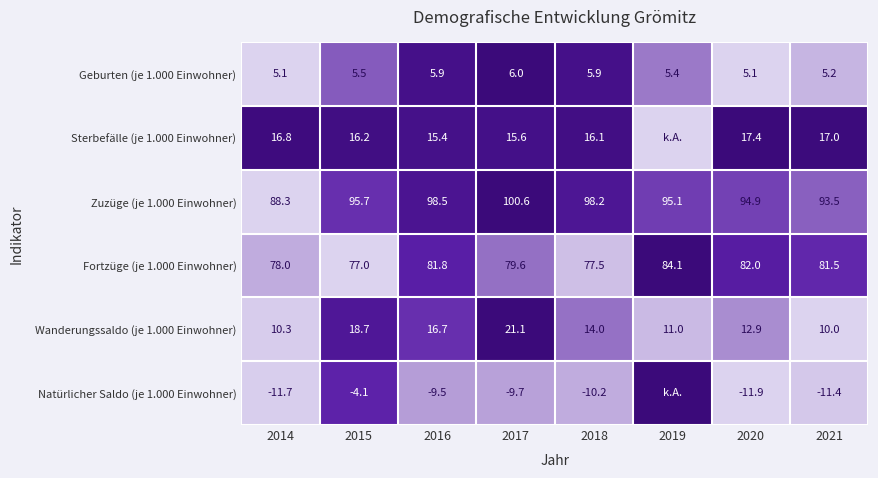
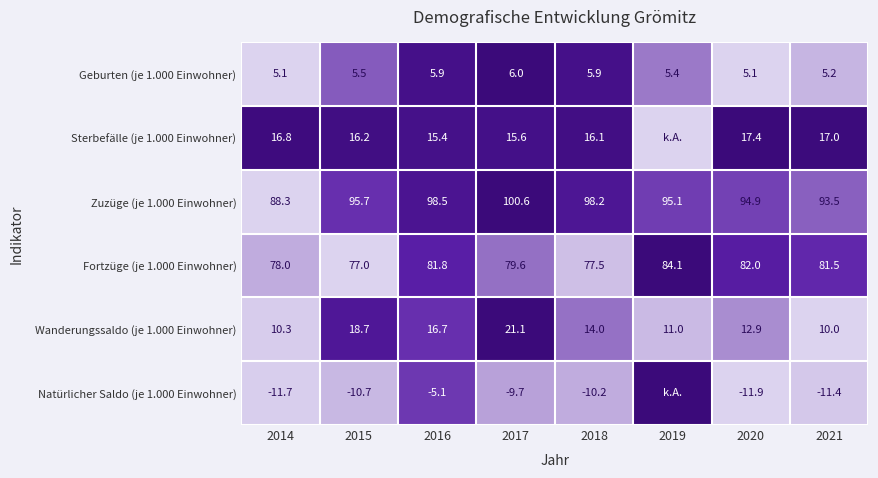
  {
    "Geburten (je 1.000 Einwohner)": {
      "2014": 5.1,
      "2015": 5.5,
      "2016": 5.9,
      "2017": 6.0,
      "2018": 5.9,
      "2019": 5.4,
      "2020": 5.1,
      "2021": 5.2
    },
    "Sterbefälle (je 1.000 Einwohner)": {
      "2014": 16.8,
      "2015": 16.2,
      "2016": 15.4,
      "2017": 15.6,
      "2018": 16.1,
      "2020": 17.4,
      "2021": 17.0
    },
    "Zuzüge (je 1.000 Einwohner)": {
      "2014": 88.3,
      "2015": 95.7,
      "2016": 98.5,
      "2017": 100.6,
      "2018": 98.2,
      "2019": 95.1,
      "2020": 94.9,
      "2021": 93.5
    },
    "Fortzüge (je 1.000 Einwohner)": {
      "2014": 78.0,
      "2015": 77.0,
      "2016": 81.8,
      "2017": 79.6,
      "2018": 77.5,
      "2019": 84.1,
      "2020": 82.0,
      "2021": 81.5
    },
    "Wanderungssaldo (je 1.000 Einwohner)": {
      "2014": 10.3,
      "2015": 18.7,
      "2016": 16.7,
      "2017": 21.1,
      "2018": 14.0,
      "2019": 11.0,
      "2020": 12.9,
      "2021": 10.0
    },
    "Natürlicher Saldo (je 1.000 Einwohner)": {
      "2014": -11.7,
-     "2015": -4.1,
-     "2016": -9.5,
+     "2015": -10.7,
+     "2016": -5.1,
      "2017": -9.7,
      "2018": -10.2,
      "2020": -11.9,
      "2021": -11.4
    }
  }
